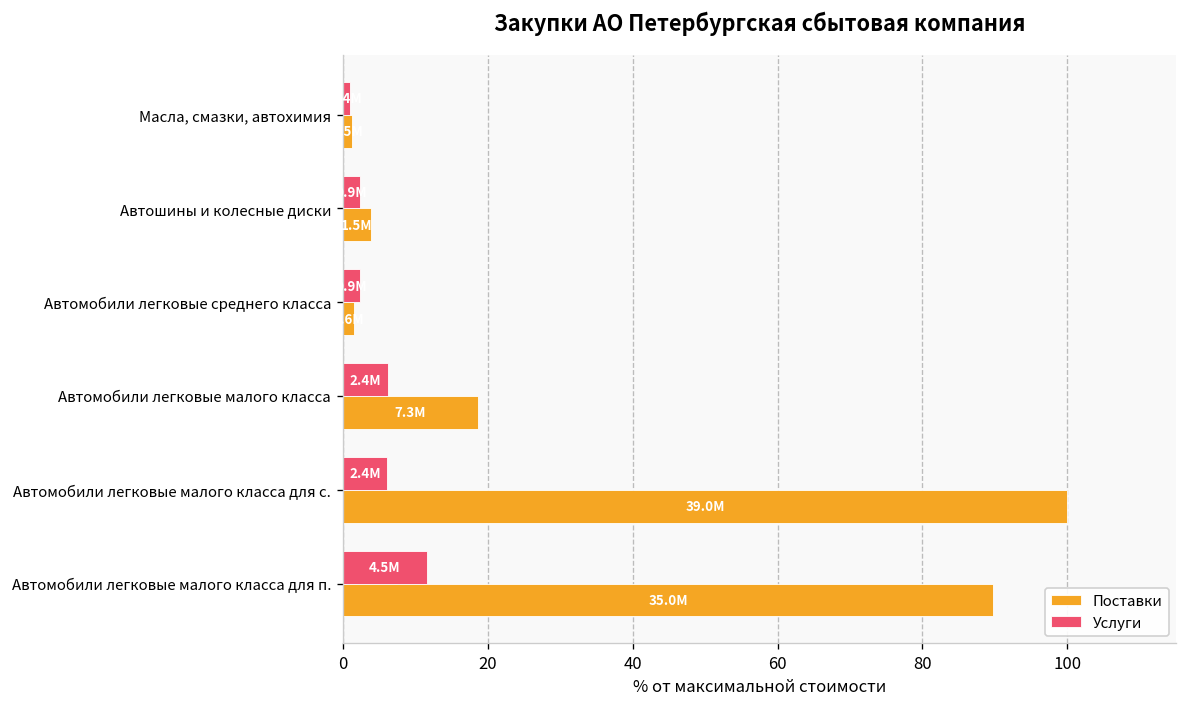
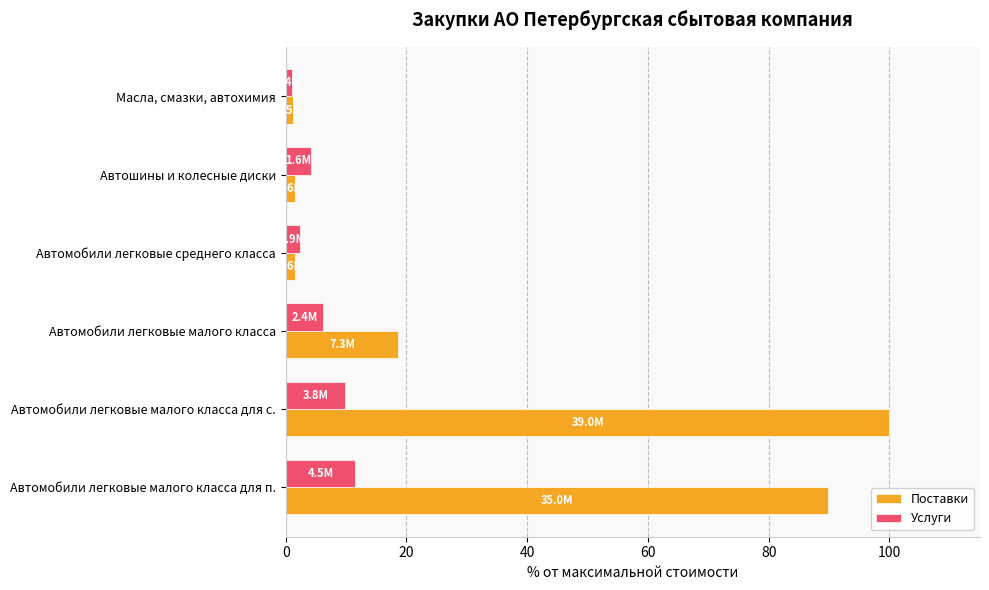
  {
    "Поставки": {
      "Масла, смазки, автохимия": "1",
-     "Автошины и колесные диски": "4",
+     "Автошины и колесные диски": "2",
      "Автомобили легковые среднего класса": "1"
    },
    "Услуги": {
-     "Автошины и колесные диски": "2",
-     "Автомобили легковые малого класса для с.": "2.4M"
+     "Автошины и колесные диски": "4",
+     "Автомобили легковые малого класса для с.": "3.8M"
    }
  }
